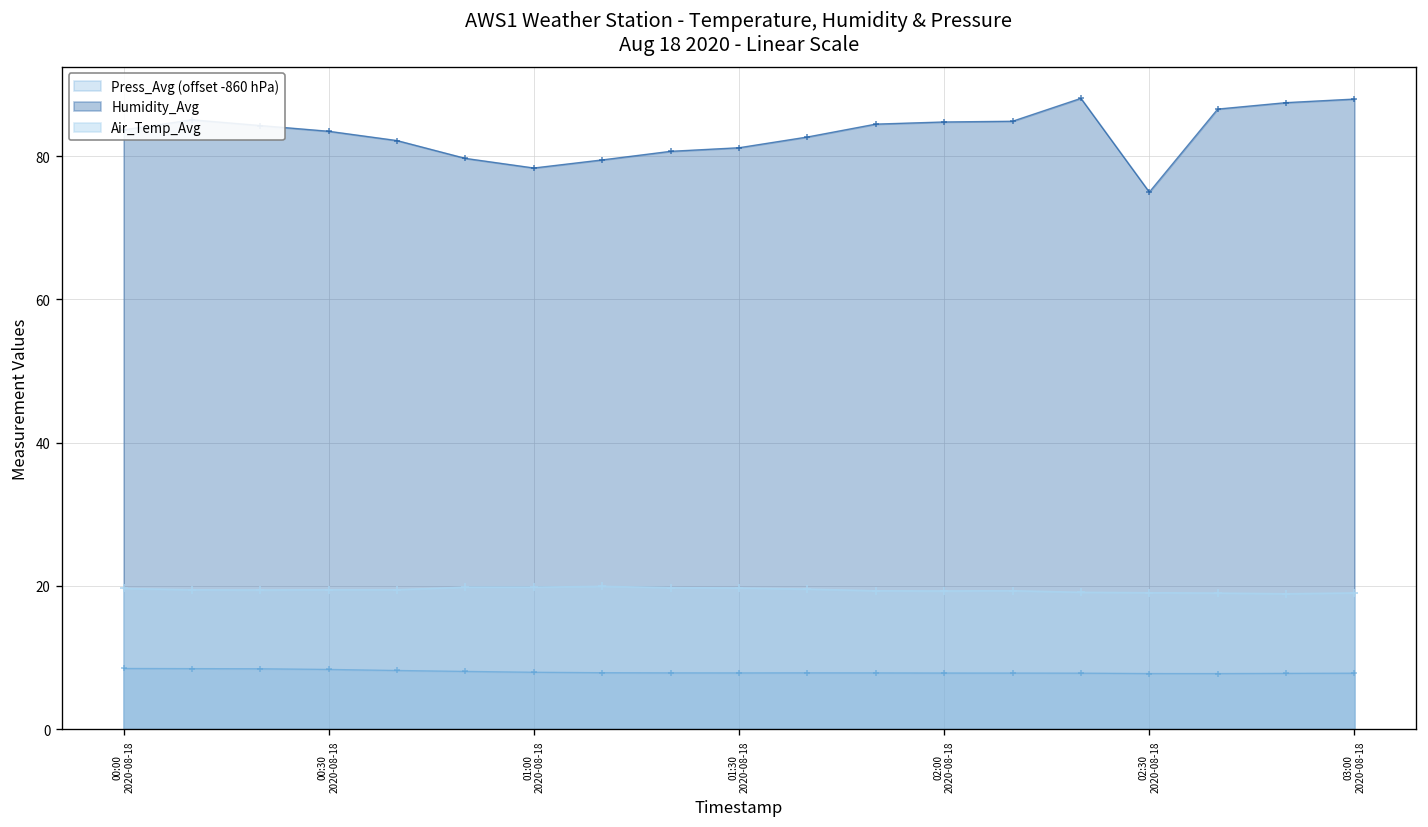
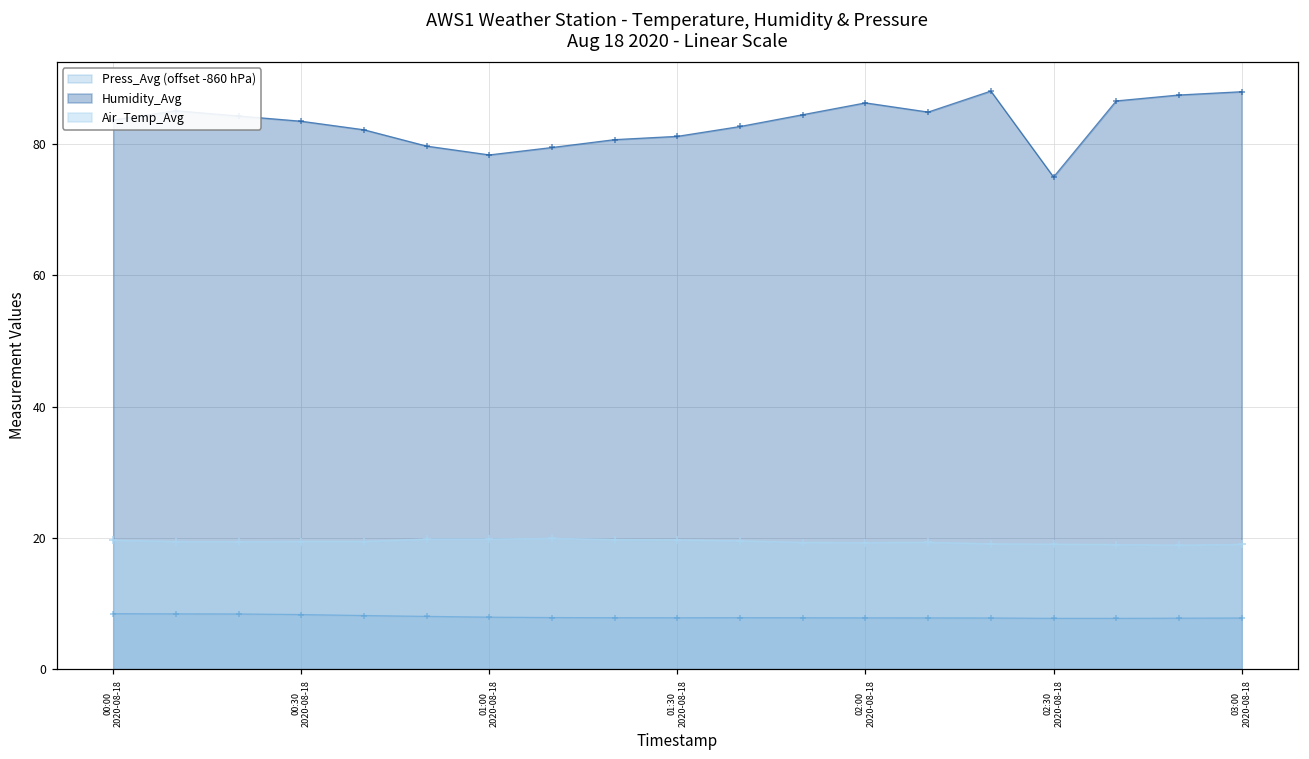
  {
    "Humidity_Avg": {
      "00:30 2020-08-18": 84,
      "01:00 2020-08-18": 78,
      "01:30 2020-08-18": 81,
-     "02:00 2020-08-18": 85,
+     "02:00 2020-08-18": 86,
      "02:30 2020-08-18": 75,
      "03:00 2020-08-18": 88
    }
  }
